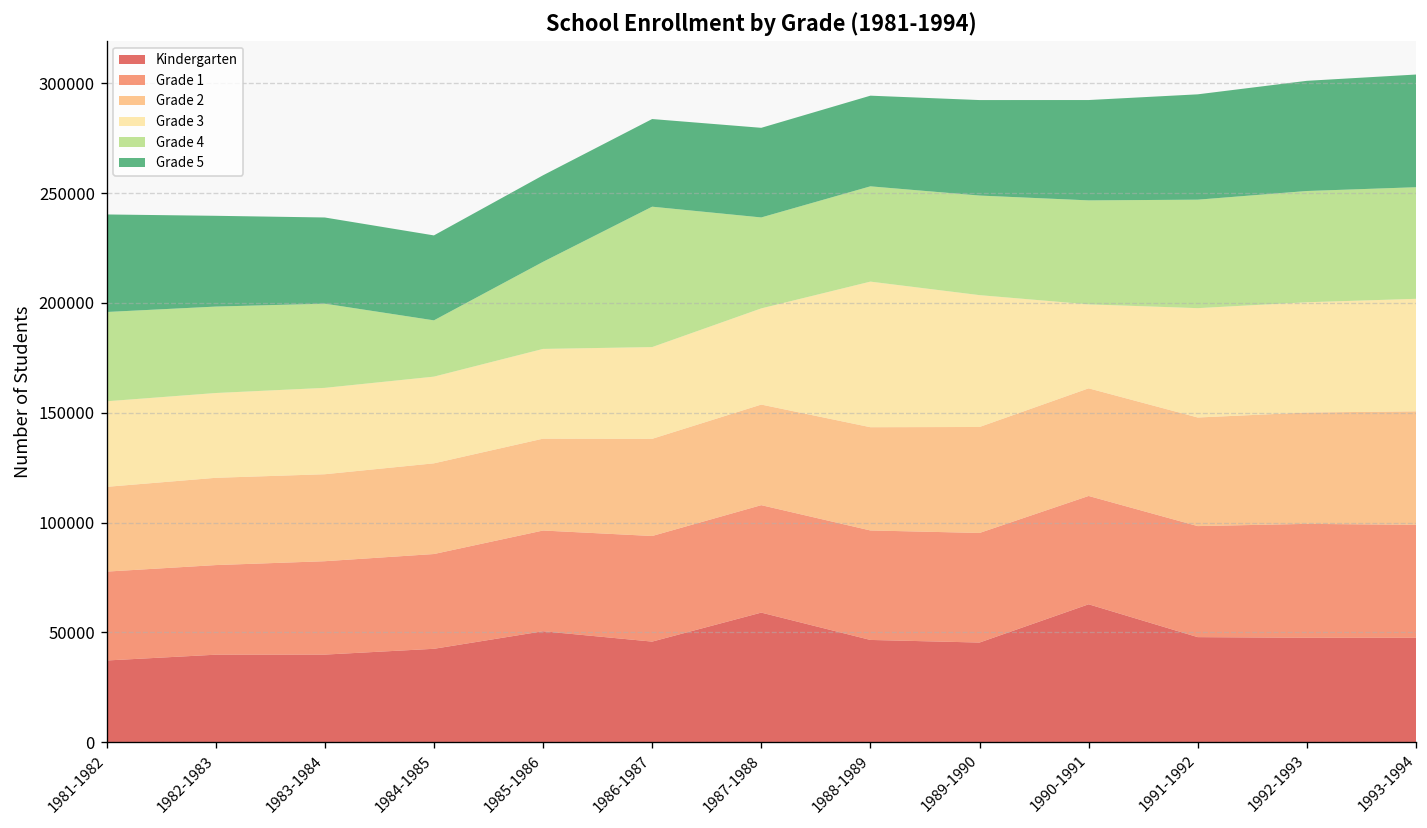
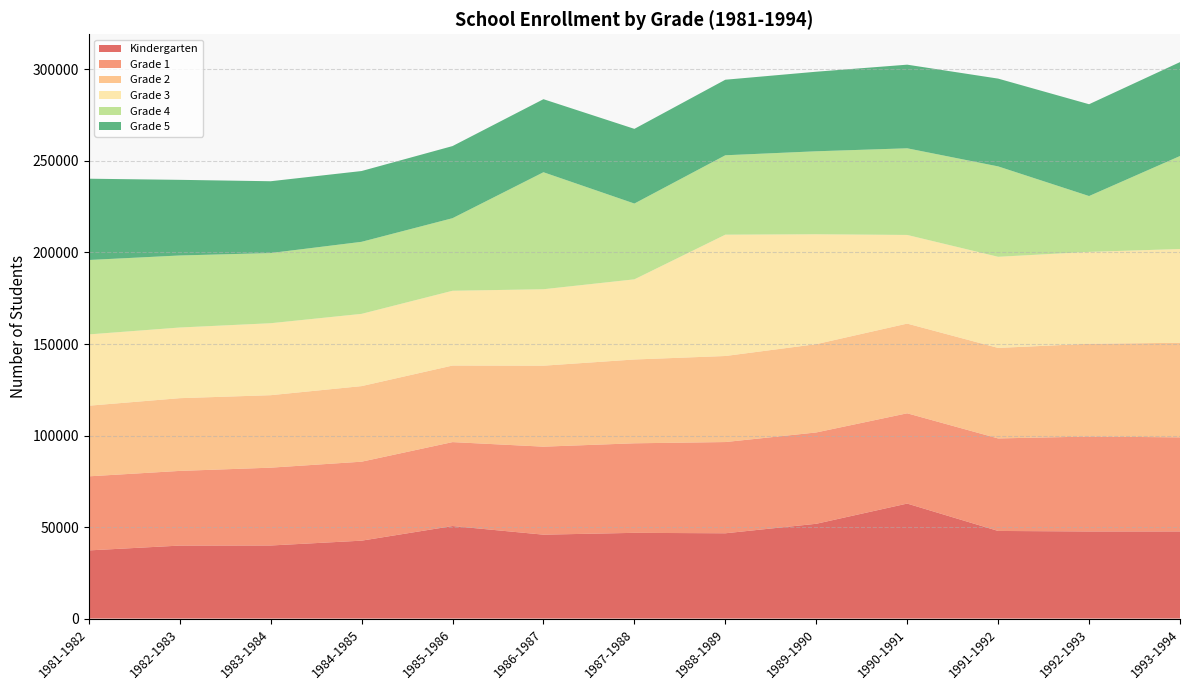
  {
    "Kindergarten": {
      "1981-1982": 37000,
      "1982-1983": 40000,
      "1983-1984": 40000,
      "1984-1985": 43000,
      "1985-1986": 51000,
      "1986-1987": 46000,
-     "1987-1988": 59000,
+     "1987-1988": 47000,
      "1988-1989": 47000,
-     "1989-1990": 45000,
+     "1989-1990": 52000,
      "1990-1991": 63000,
      "1991-1992": 48000,
      "1992-1993": 48000,
      "1993-1994": 48000
    },
    "Grade 1": {
      "1981-1982": 40000,
      "1982-1983": 41000,
      "1983-1984": 43000,
      "1984-1985": 43000,
      "1985-1986": 46000,
      "1986-1987": 48000,
      "1987-1988": 49000,
      "1988-1989": 50000,
      "1989-1990": 50000,
      "1990-1991": 49000,
      "1991-1992": 51000,
      "1992-1993": 52000,
      "1993-1994": 51000
    },
    "Grade 2": {
      "1981-1982": 39000,
      "1982-1983": 40000,
      "1983-1984": 40000,
      "1984-1985": 41000,
      "1985-1986": 42000,
      "1986-1987": 44000,
      "1987-1988": 46000,
      "1988-1989": 47000,
      "1989-1990": 48000,
      "1990-1991": 49000,
      "1991-1992": 49000,
      "1992-1993": 51000,
      "1993-1994": 52000
    },
    "Grade 3": {
      "1981-1982": 39000,
      "1982-1983": 39000,
      "1983-1984": 39000,
      "1984-1985": 39000,
      "1985-1986": 41000,
      "1986-1987": 42000,
      "1987-1988": 44000,
      "1988-1989": 66000,
      "1989-1990": 60000,
-     "1990-1991": 38000,
+     "1990-1991": 48000,
      "1991-1992": 50000,
      "1992-1993": 50000,
      "1993-1994": 51000
    },
    "Grade 4": {
      "1981-1982": 41000,
      "1982-1983": 39000,
      "1983-1984": 38000,
-     "1984-1985": 26000,
+     "1984-1985": 39000,
      "1985-1986": 40000,
      "1986-1987": 64000,
      "1987-1988": 41000,
      "1988-1989": 43000,
      "1989-1990": 45000,
      "1990-1991": 47000,
      "1991-1992": 49000,
-     "1992-1993": 51000,
+     "1992-1993": 31000,
      "1993-1994": 51000
    },
    "Grade 5": {
      "1981-1982": 44000,
      "1982-1983": 41000,
      "1983-1984": 39000,
      "1984-1985": 39000,
      "1985-1986": 39000,
      "1986-1987": 40000,
      "1987-1988": 41000,
      "1988-1989": 41000,
      "1989-1990": 43000,
      "1990-1991": 46000,
      "1991-1992": 48000,
      "1992-1993": 50000,
      "1993-1994": 51000
    }
  }
